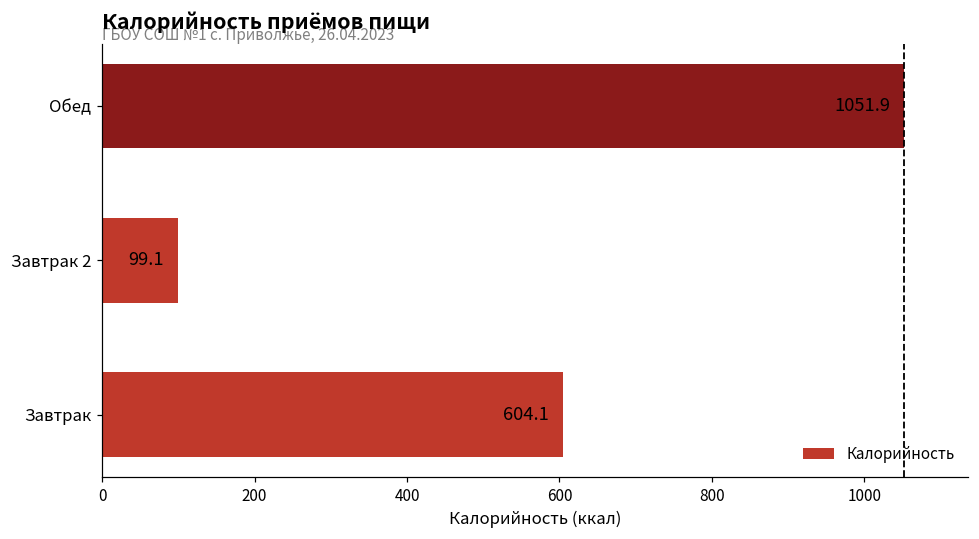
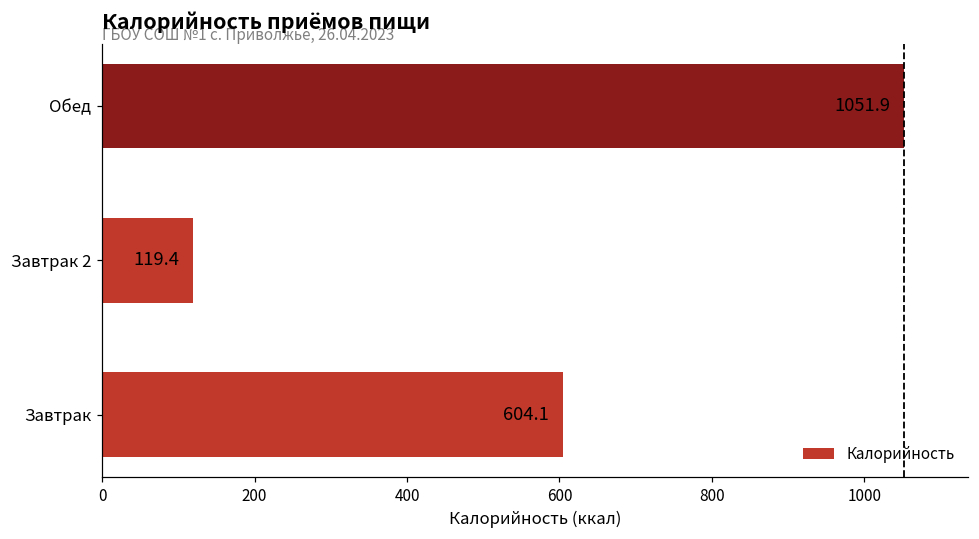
  {
    "Обед": 1051.9,
-   "Завтрак 2": 99.1,
+   "Завтрак 2": 119.4,
    "Завтрак": 604.1
  }
